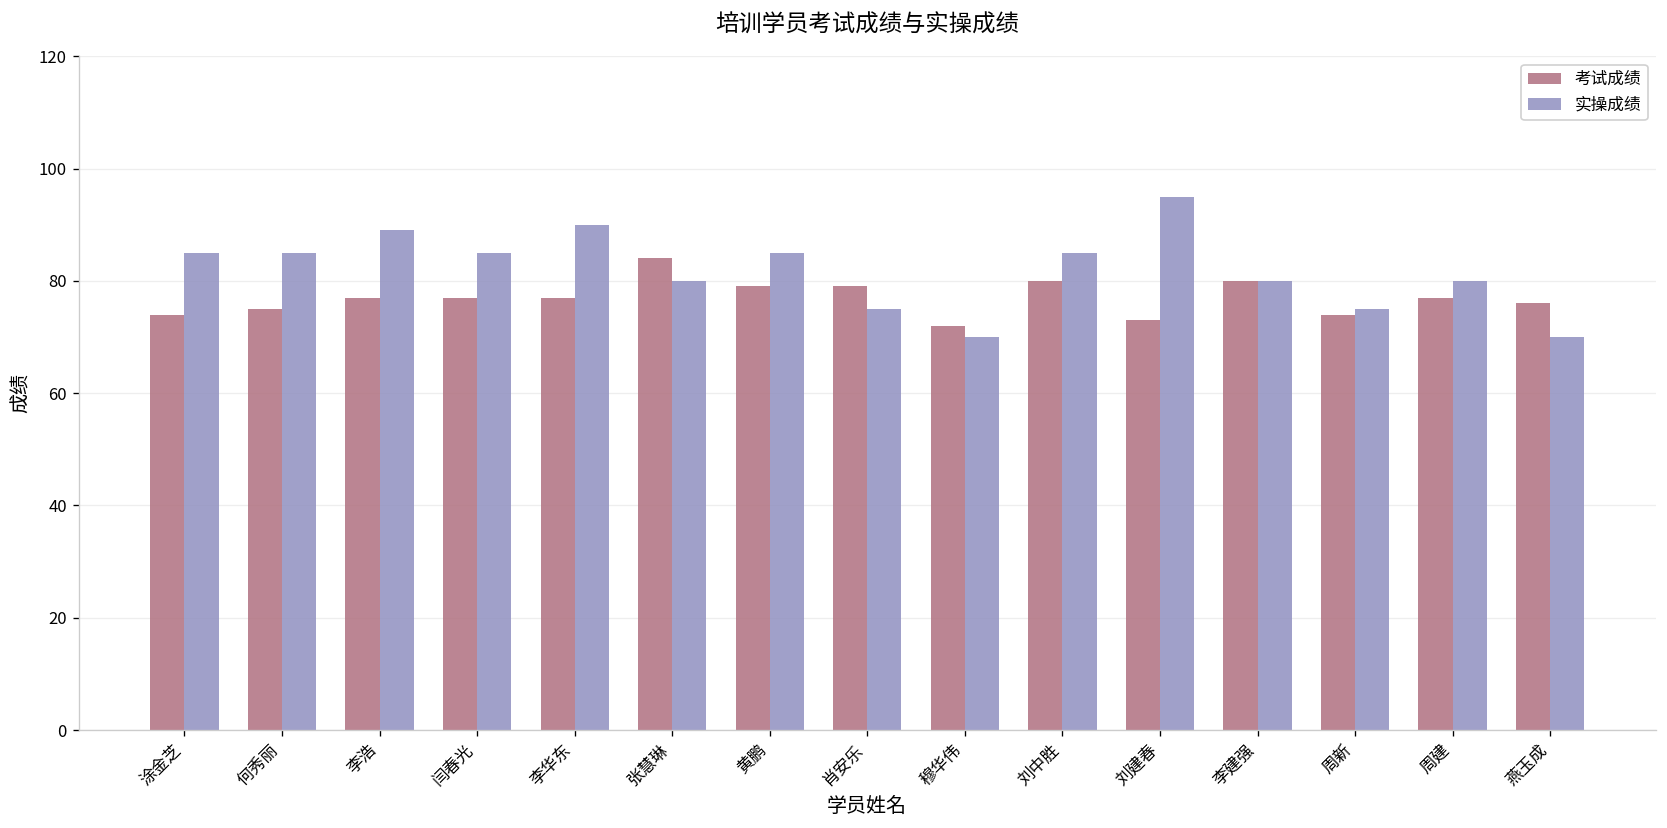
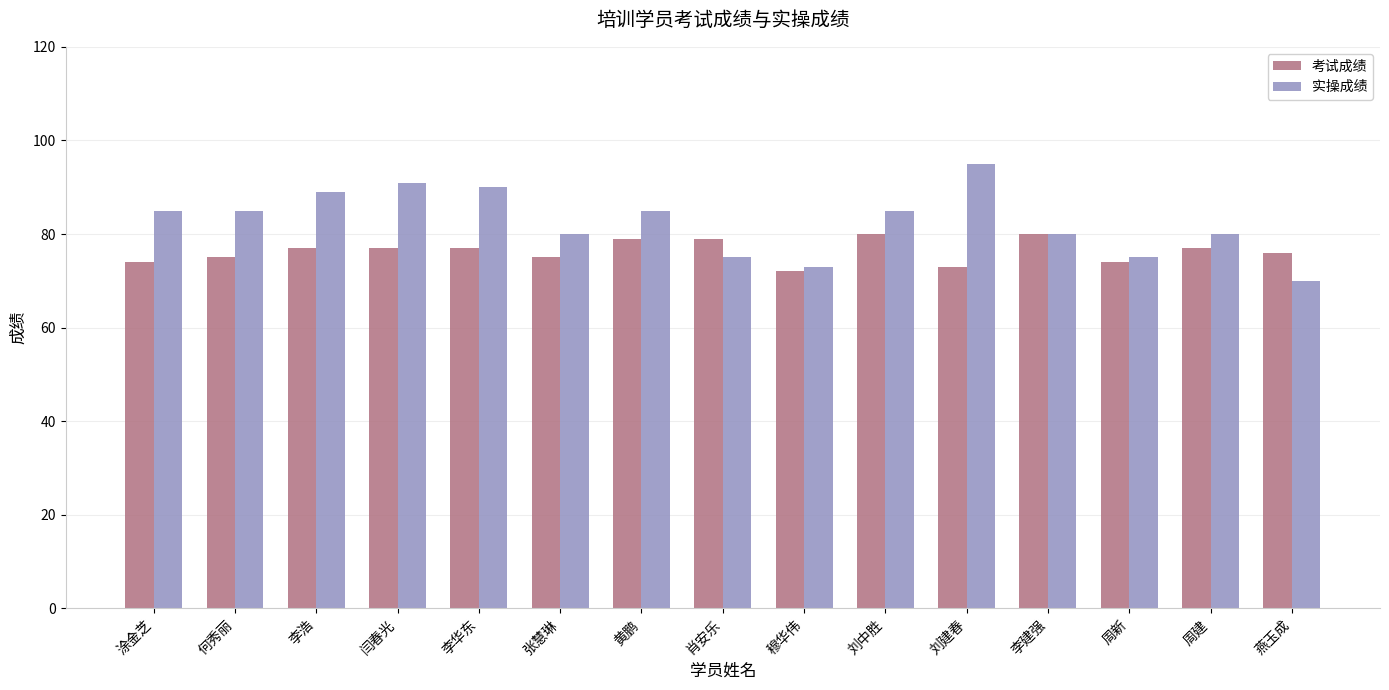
  {
    "考试成绩": {
      "涂金芝": 74,
      "何秀丽": 75,
      "李浩": 77,
      "闫春光": 77,
      "李华东": 77,
-     "张慧琳": 84,
+     "张慧琳": 75,
      "黄鹏": 79,
      "肖安乐": 79,
      "穆华伟": 72,
      "刘中胜": 80,
      "刘建春": 73,
      "李建强": 80,
      "周新": 74,
      "周建": 77,
      "燕玉成": 76
    },
    "实操成绩": {
      "涂金芝": 85,
      "何秀丽": 85,
      "李浩": 89,
-     "闫春光": 85,
+     "闫春光": 91,
      "李华东": 90,
      "张慧琳": 80,
      "黄鹏": 85,
      "肖安乐": 75,
-     "穆华伟": 70,
+     "穆华伟": 73,
      "刘中胜": 85,
      "刘建春": 95,
      "李建强": 80,
      "周新": 75,
      "周建": 80,
      "燕玉成": 70
    }
  }
